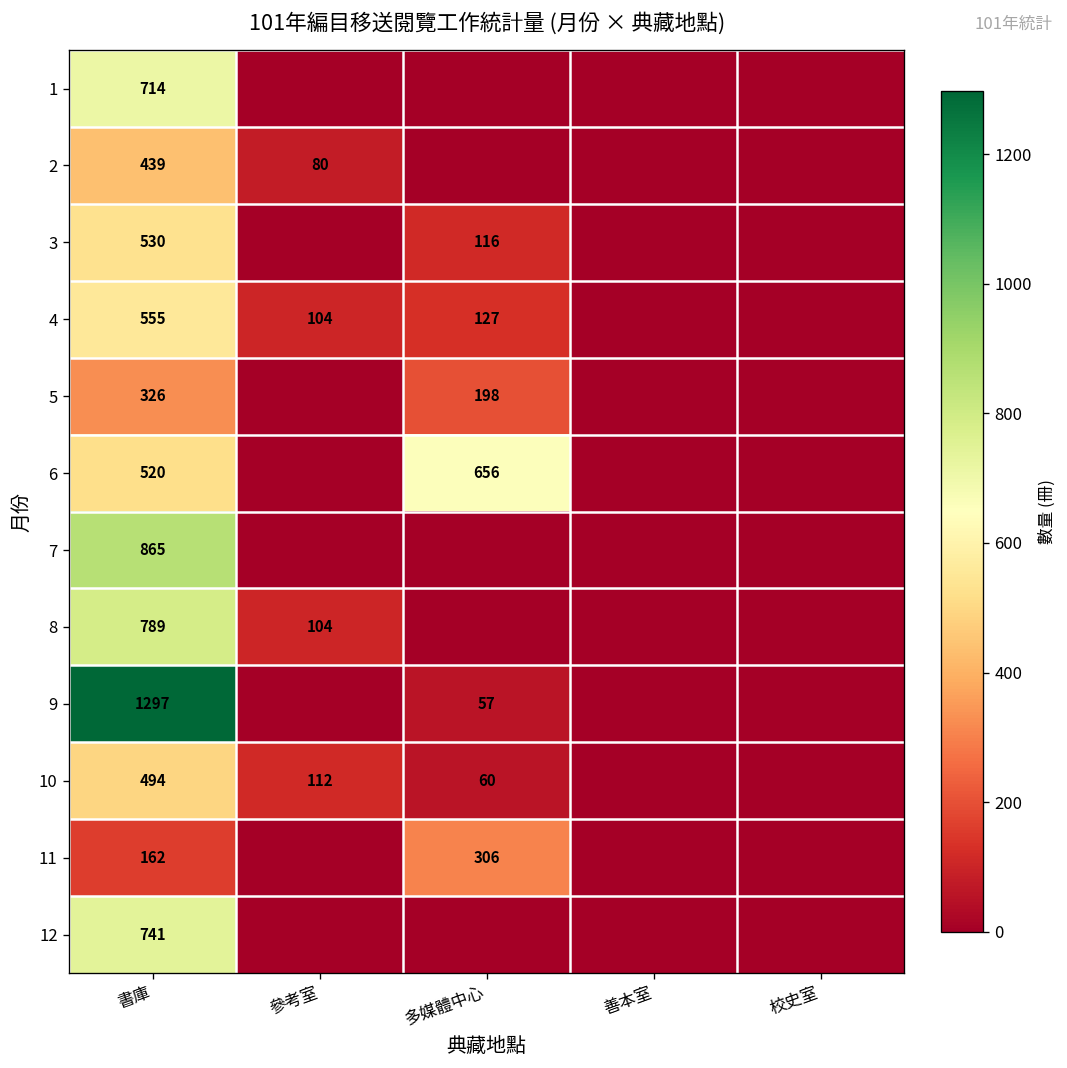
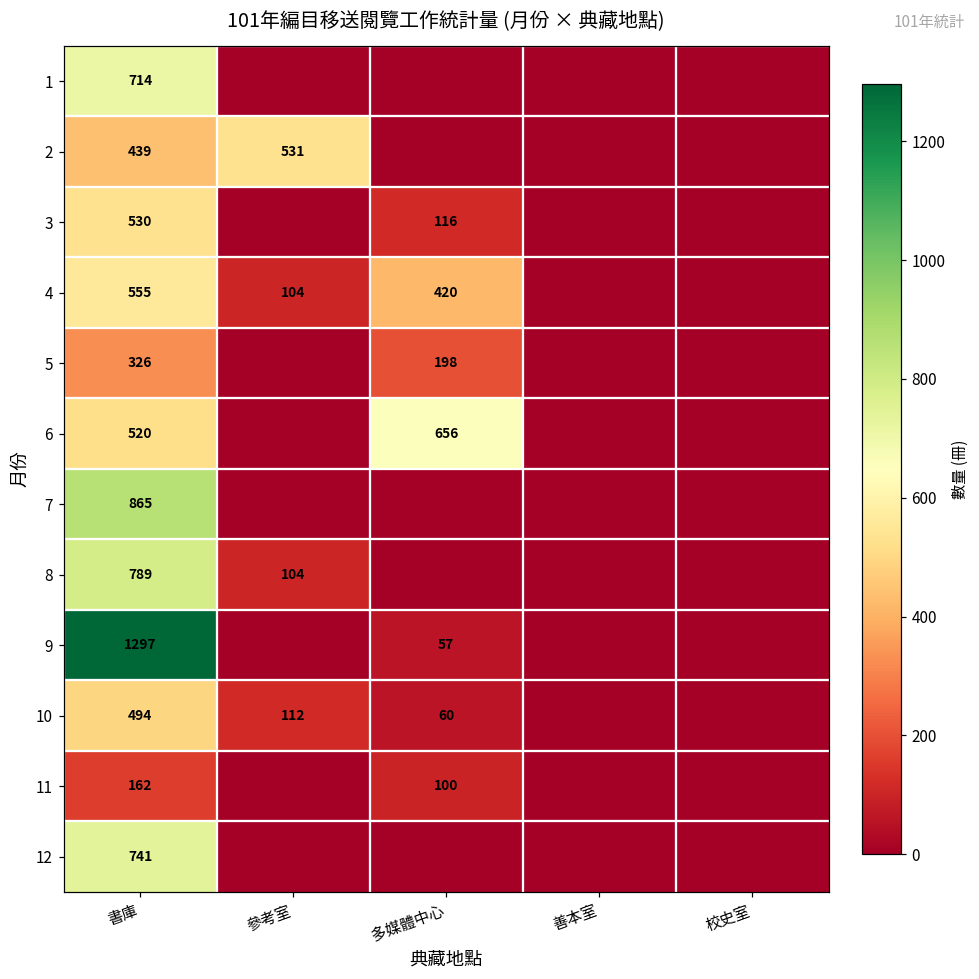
  {
    "1": {
      "書庫": 714
    },
    "2": {
      "書庫": 439,
-     "參考室": 80
+     "參考室": 531
    },
    "3": {
      "書庫": 530,
      "多媒體中心": 116
    },
    "4": {
      "書庫": 555,
      "參考室": 104,
-     "多媒體中心": 127
+     "多媒體中心": 420
    },
    "5": {
      "書庫": 326,
      "多媒體中心": 198
    },
    "6": {
      "書庫": 520,
      "多媒體中心": 656
    },
    "7": {
      "書庫": 865
    },
    "8": {
      "書庫": 789,
      "參考室": 104
    },
    "9": {
      "書庫": 1297,
      "多媒體中心": 57
    },
    "10": {
      "書庫": 494,
      "參考室": 112,
      "多媒體中心": 60
    },
    "11": {
      "書庫": 162,
-     "多媒體中心": 306
+     "多媒體中心": 100
    },
    "12": {
      "書庫": 741
    }
  }
